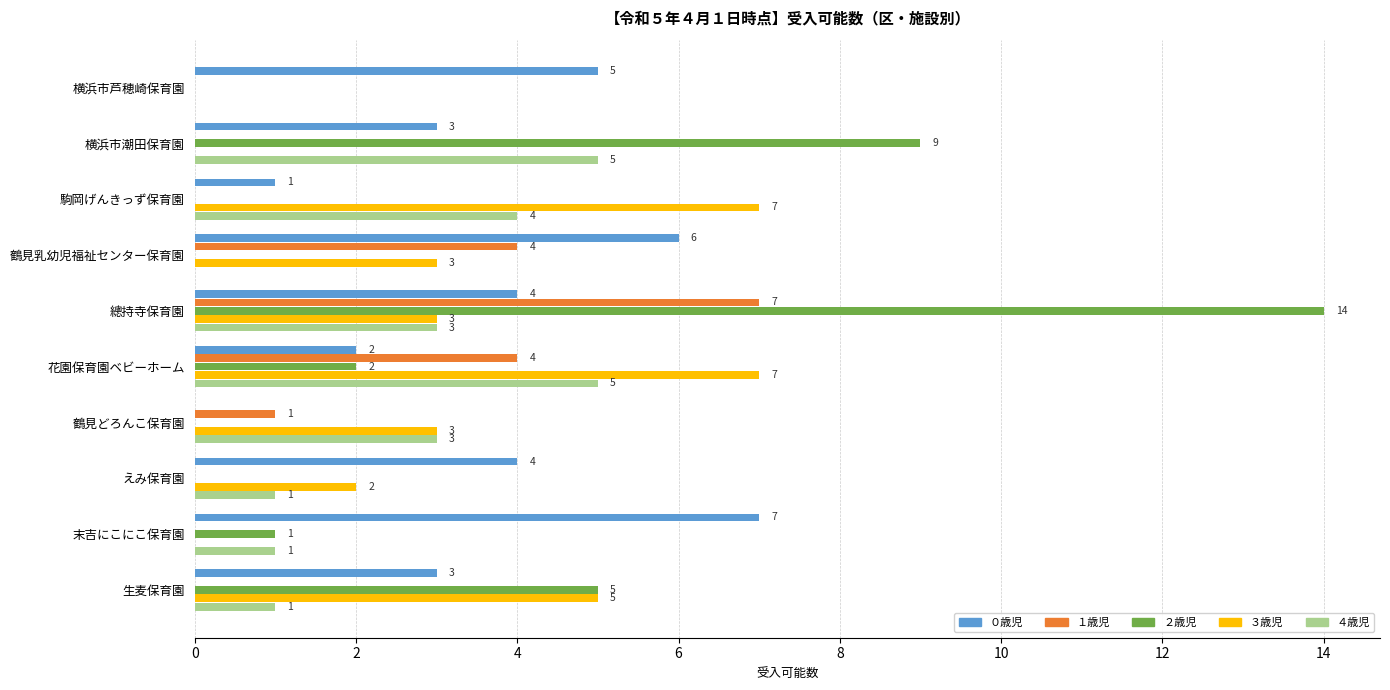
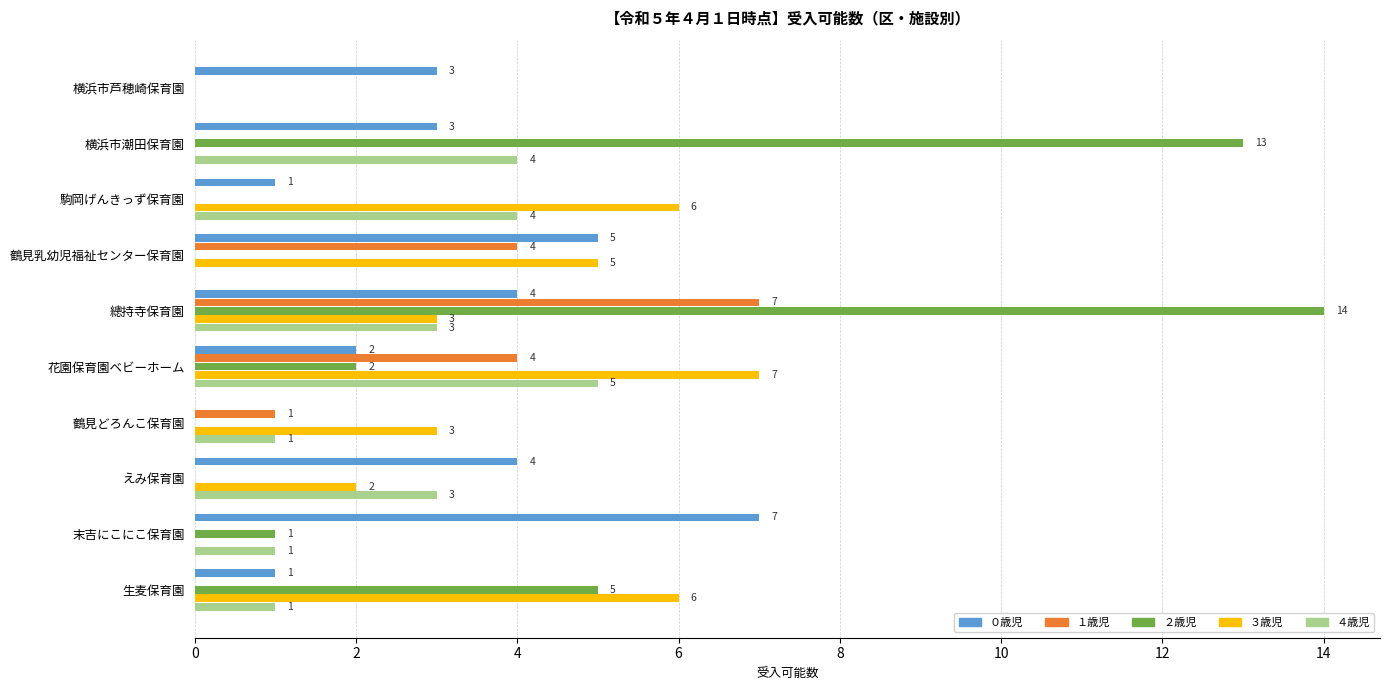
  {
    "０歳児": {
-     "横浜市芦穂崎保育園": 5,
+     "横浜市芦穂崎保育園": 3,
      "横浜市潮田保育園": 3,
      "駒岡げんきっず保育園": 1,
-     "鶴見乳幼児福祉センター保育園": 6,
+     "鶴見乳幼児福祉センター保育園": 5,
      "總持寺保育園": 4,
      "花園保育園ベビーホーム": 2,
      "えみ保育園": 4,
      "末吉にこにこ保育園": 7,
-     "生麦保育園": 3
+     "生麦保育園": 1
    },
    "１歳児": {
      "鶴見乳幼児福祉センター保育園": 4,
      "總持寺保育園": 7,
      "花園保育園ベビーホーム": 4,
      "鶴見どろんこ保育園": 1
    },
    "２歳児": {
-     "横浜市潮田保育園": 9,
+     "横浜市潮田保育園": 13,
      "總持寺保育園": 14,
      "花園保育園ベビーホーム": 2,
      "末吉にこにこ保育園": 1,
      "生麦保育園": 5
    },
    "３歳児": {
-     "駒岡げんきっず保育園": 7,
-     "鶴見乳幼児福祉センター保育園": 3,
+     "駒岡げんきっず保育園": 6,
+     "鶴見乳幼児福祉センター保育園": 5,
      "花園保育園ベビーホーム": 7,
      "鶴見どろんこ保育園": 3,
      "えみ保育園": 2,
-     "生麦保育園": 5
+     "生麦保育園": 6
    },
    "４歳児": {
-     "横浜市潮田保育園": 5,
+     "横浜市潮田保育園": 4,
      "駒岡げんきっず保育園": 4,
      "花園保育園ベビーホーム": 5,
-     "鶴見どろんこ保育園": 3,
-     "えみ保育園": 1,
+     "鶴見どろんこ保育園": 1,
+     "えみ保育園": 3,
      "末吉にこにこ保育園": 1,
      "生麦保育園": 1
    }
  }
